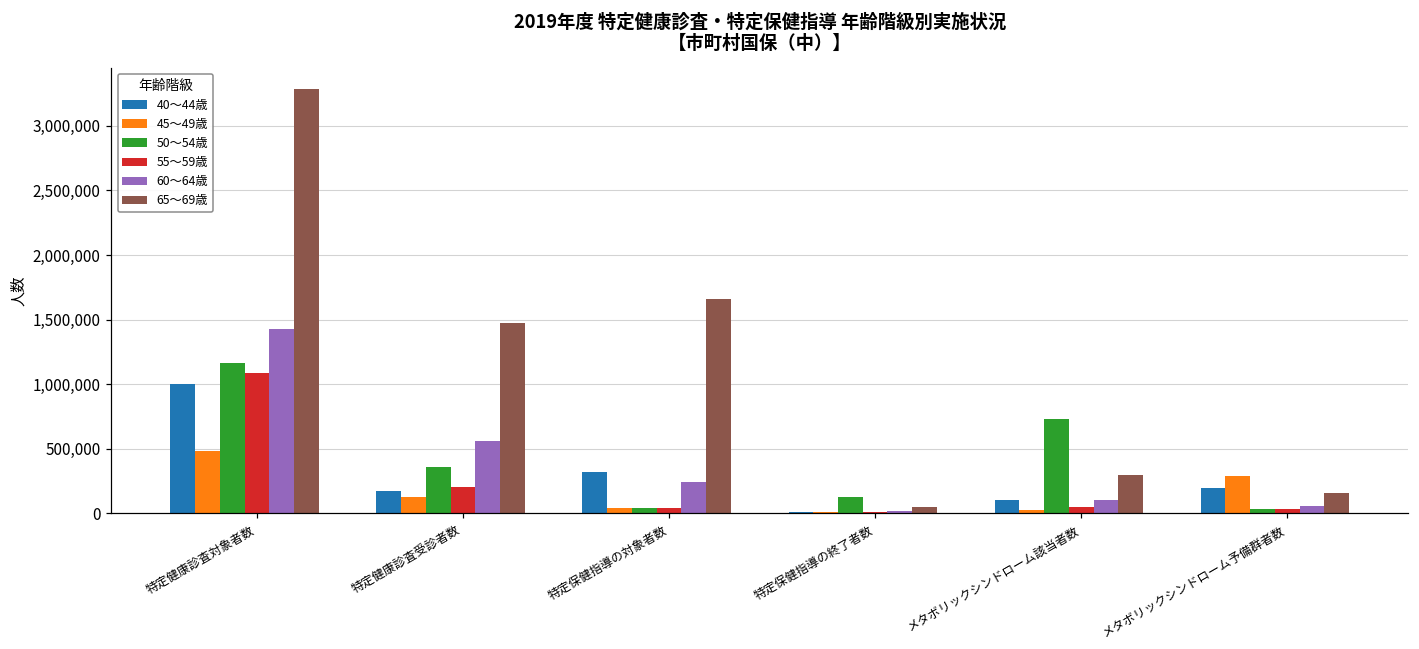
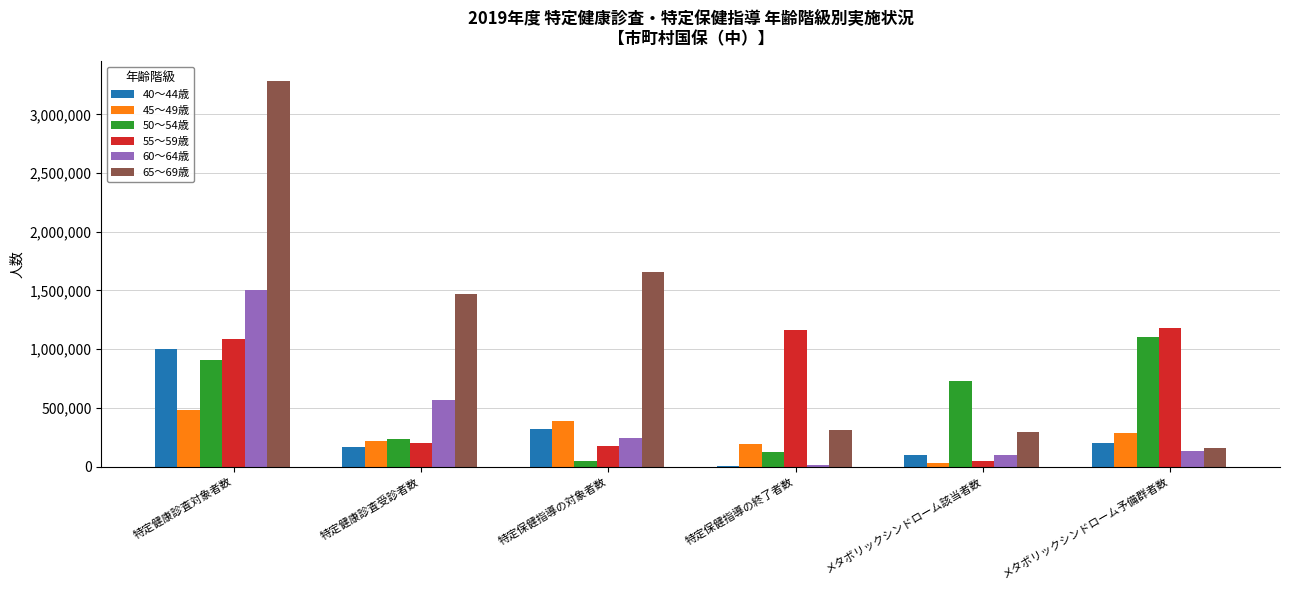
  {
    "40～44歳": {
      "特定健康診査対象者数": "1,000,000",
      "特定健康診査受診者数": "170,000",
      "特定保健指導の対象者数": "320,000",
      "メタボリックシンドローム該当者数": "100,000",
      "メタボリックシンドローム予備群者数": "200,000"
    },
    "45～49歳": {
      "特定健康診査対象者数": "480,000",
-     "特定健康診査受診者数": "130,000",
-     "特定保健指導の対象者数": "40,000",
-     "特定保健指導の終了者数": "10,000",
+     "特定健康診査受診者数": "220,000",
+     "特定保健指導の対象者数": "390,000",
+     "特定保健指導の終了者数": "200,000",
      "メタボリックシンドローム該当者数": "30,000",
      "メタボリックシンドローム予備群者数": "290,000"
    },
    "50～54歳": {
-     "特定健康診査対象者数": "1,160,000",
-     "特定健康診査受診者数": "360,000",
+     "特定健康診査対象者数": "910,000",
+     "特定健康診査受診者数": "230,000",
      "特定保健指導の対象者数": "40,000",
      "特定保健指導の終了者数": "130,000",
      "メタボリックシンドローム該当者数": "730,000",
-     "メタボリックシンドローム予備群者数": "30,000"
+     "メタボリックシンドローム予備群者数": "1,110,000"
    },
    "55～59歳": {
      "特定健康診査対象者数": "1,090,000",
      "特定健康診査受診者数": "200,000",
-     "特定保健指導の対象者数": "40,000",
-     "特定保健指導の終了者数": "10,000",
+     "特定保健指導の対象者数": "170,000",
+     "特定保健指導の終了者数": "1,160,000",
      "メタボリックシンドローム該当者数": "50,000",
-     "メタボリックシンドローム予備群者数": "30,000"
+     "メタボリックシンドローム予備群者数": "1,180,000"
    },
    "60～64歳": {
-     "特定健康診査対象者数": "1,430,000",
+     "特定健康診査対象者数": "1,500,000",
      "特定健康診査受診者数": "560,000",
      "特定保健指導の対象者数": "240,000",
      "メタボリックシンドローム該当者数": "100,000",
-     "メタボリックシンドローム予備群者数": "60,000"
+     "メタボリックシンドローム予備群者数": "130,000"
    },
    "65～69歳": {
      "特定健康診査対象者数": "3,290,000",
      "特定健康診査受診者数": "1,470,000",
      "特定保健指導の対象者数": "1,660,000",
-     "特定保健指導の終了者数": "50,000",
+     "特定保健指導の終了者数": "310,000",
      "メタボリックシンドローム該当者数": "300,000",
      "メタボリックシンドローム予備群者数": "160,000"
    }
  }
